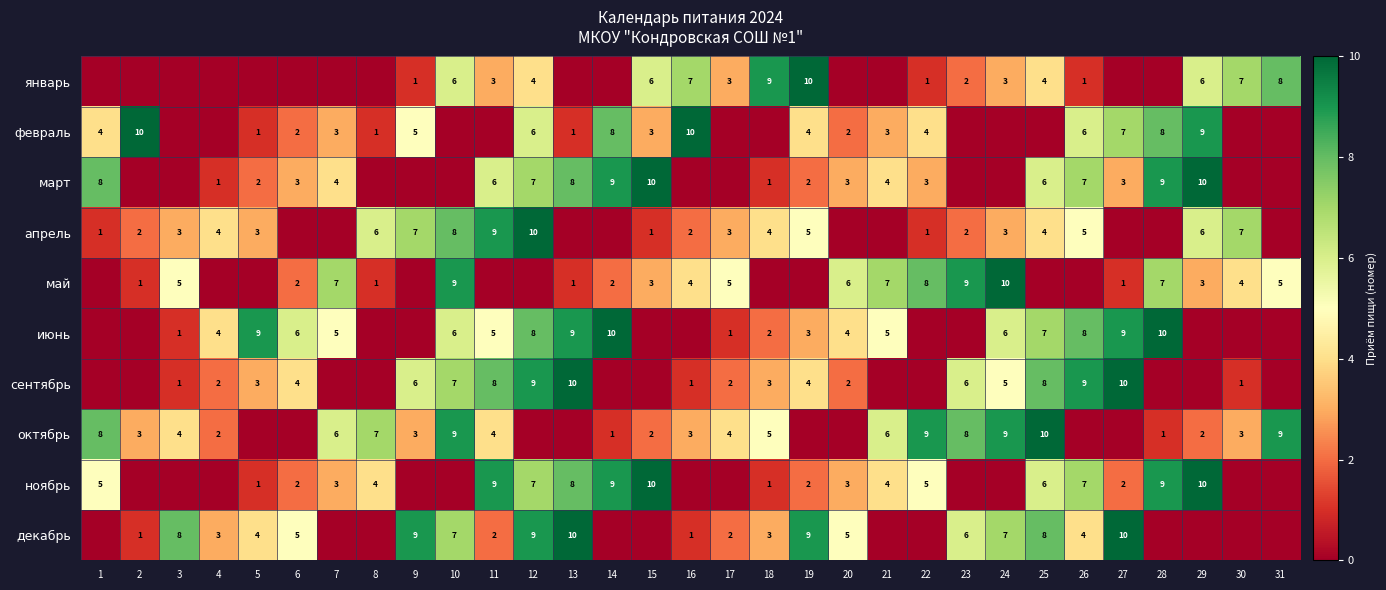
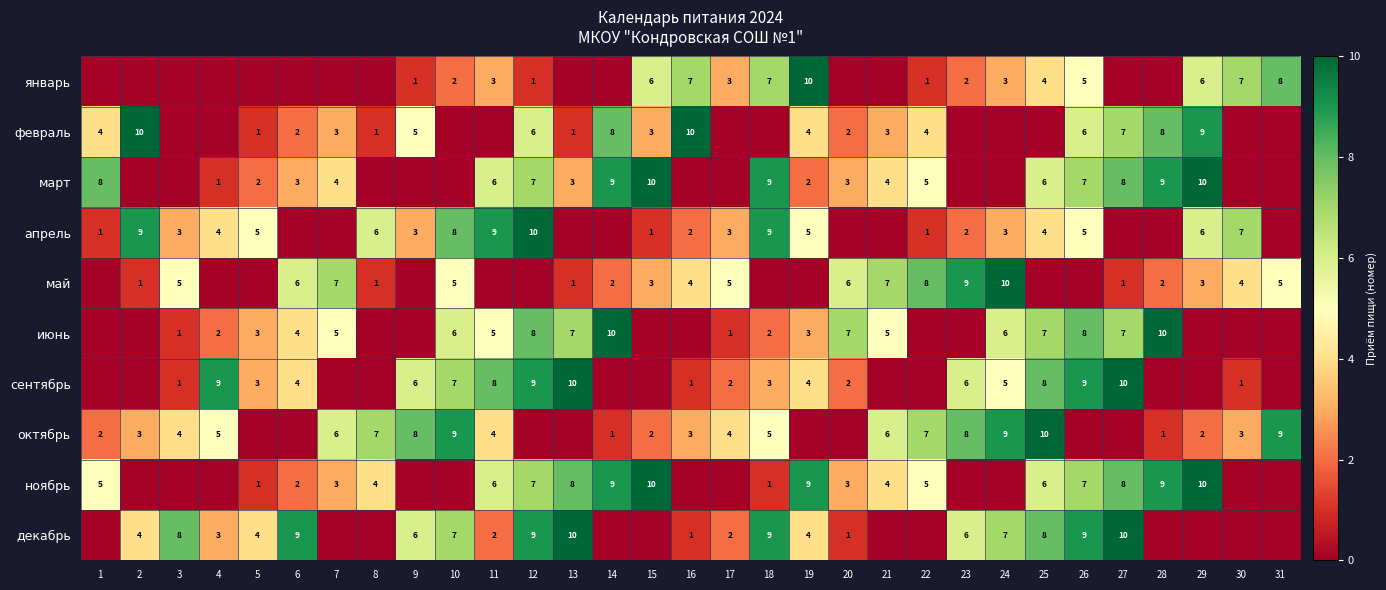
  {
    "январь": {
      "9": 1,
-     "10": 6,
+     "10": 2,
      "11": 3,
-     "12": 4,
+     "12": 1,
      "15": 6,
      "16": 7,
      "17": 3,
-     "18": 9,
+     "18": 7,
      "19": 10,
      "22": 1,
      "23": 2,
      "24": 3,
      "25": 4,
-     "26": 1,
+     "26": 5,
      "29": 6,
      "30": 7,
      "31": 8
    },
    "март": {
      "1": 8,
      "4": 1,
      "5": 2,
      "6": 3,
      "7": 4,
      "11": 6,
      "12": 7,
-     "13": 8,
+     "13": 3,
      "14": 9,
      "15": 10,
-     "18": 1,
+     "18": 9,
      "19": 2,
      "20": 3,
      "21": 4,
-     "22": 3,
+     "22": 5,
      "25": 6,
      "26": 7,
-     "27": 3,
+     "27": 8,
      "28": 9,
      "29": 10
    },
    "апрель": {
      "1": 1,
-     "2": 2,
+     "2": 9,
      "3": 3,
      "4": 4,
-     "5": 3,
+     "5": 5,
      "8": 6,
-     "9": 7,
+     "9": 3,
      "10": 8,
      "11": 9,
      "12": 10,
      "15": 1,
      "16": 2,
      "17": 3,
-     "18": 4,
+     "18": 9,
      "19": 5,
      "22": 1,
      "23": 2,
      "24": 3,
      "25": 4,
      "26": 5,
      "29": 6,
      "30": 7
    },
    "май": {
      "2": 1,
      "3": 5,
-     "6": 2,
+     "6": 6,
      "7": 7,
      "8": 1,
-     "10": 9,
+     "10": 5,
      "13": 1,
      "14": 2,
      "15": 3,
      "16": 4,
      "17": 5,
      "20": 6,
      "21": 7,
      "22": 8,
      "23": 9,
      "24": 10,
      "27": 1,
-     "28": 7,
+     "28": 2,
      "29": 3,
      "30": 4,
      "31": 5
    },
    "июнь": {
      "3": 1,
-     "4": 4,
-     "5": 9,
-     "6": 6,
+     "4": 2,
+     "5": 3,
+     "6": 4,
      "7": 5,
      "10": 6,
      "11": 5,
      "12": 8,
-     "13": 9,
+     "13": 7,
      "14": 10,
      "17": 1,
      "18": 2,
      "19": 3,
-     "20": 4,
+     "20": 7,
      "21": 5,
      "24": 6,
      "25": 7,
      "26": 8,
-     "27": 9,
+     "27": 7,
      "28": 10
    },
    "сентябрь": {
      "3": 1,
-     "4": 2,
+     "4": 9,
      "5": 3,
      "6": 4,
      "9": 6,
      "10": 7,
      "11": 8,
      "12": 9,
      "13": 10,
      "16": 1,
      "17": 2,
      "18": 3,
      "19": 4,
      "20": 2,
      "23": 6,
      "24": 5,
      "25": 8,
      "26": 9,
      "27": 10,
      "30": 1
    },
    "октябрь": {
-     "1": 8,
+     "1": 2,
      "2": 3,
      "3": 4,
-     "4": 2,
+     "4": 5,
      "7": 6,
      "8": 7,
-     "9": 3,
+     "9": 8,
      "10": 9,
      "11": 4,
      "14": 1,
      "15": 2,
      "16": 3,
      "17": 4,
      "18": 5,
      "21": 6,
-     "22": 9,
+     "22": 7,
      "23": 8,
      "24": 9,
      "25": 10,
      "28": 1,
      "29": 2,
      "30": 3,
      "31": 9
    },
    "ноябрь": {
      "1": 5,
      "5": 1,
      "6": 2,
      "7": 3,
      "8": 4,
-     "11": 9,
+     "11": 6,
      "12": 7,
      "13": 8,
      "14": 9,
      "15": 10,
      "18": 1,
-     "19": 2,
+     "19": 9,
      "20": 3,
      "21": 4,
      "22": 5,
      "25": 6,
      "26": 7,
-     "27": 2,
+     "27": 8,
      "28": 9,
      "29": 10
    },
    "декабрь": {
-     "2": 1,
+     "2": 4,
      "3": 8,
      "4": 3,
      "5": 4,
-     "6": 5,
-     "9": 9,
+     "6": 9,
+     "9": 6,
      "10": 7,
      "11": 2,
      "12": 9,
      "13": 10,
      "16": 1,
      "17": 2,
-     "18": 3,
-     "19": 9,
-     "20": 5,
+     "18": 9,
+     "19": 4,
+     "20": 1,
      "23": 6,
      "24": 7,
      "25": 8,
-     "26": 4,
+     "26": 9,
      "27": 10
    }
  }
